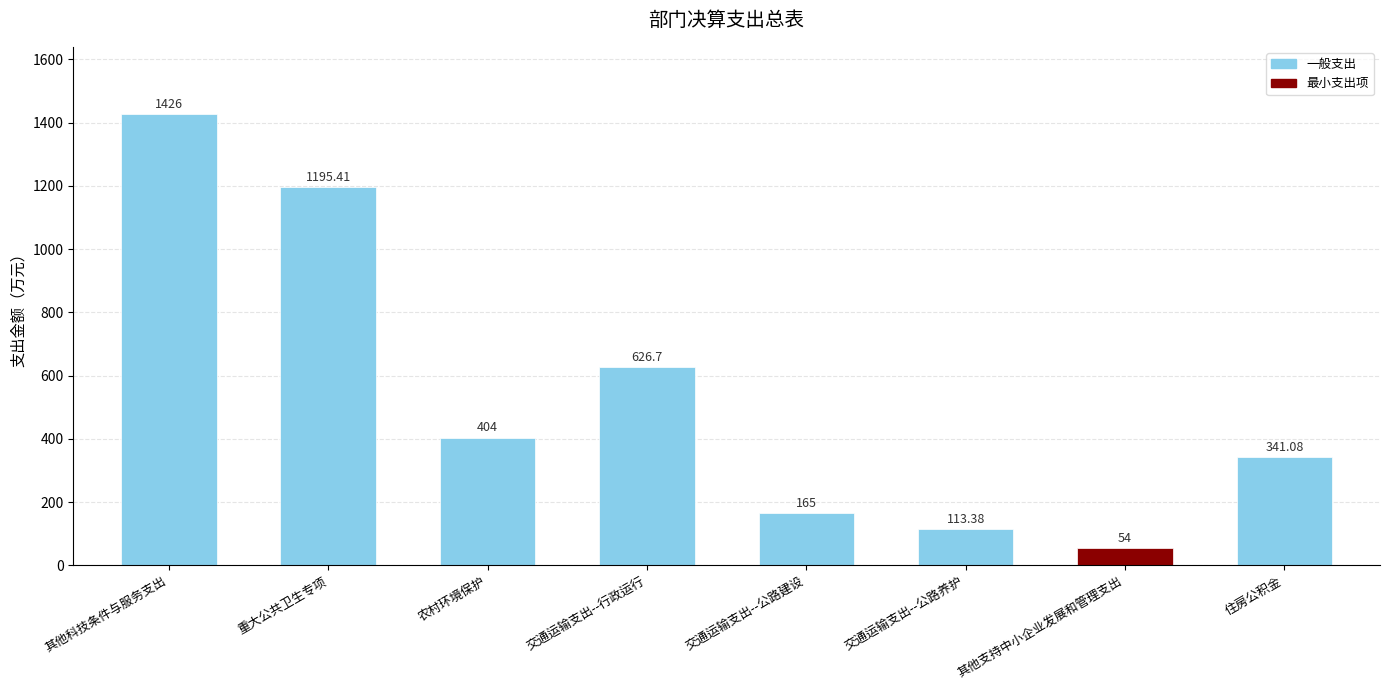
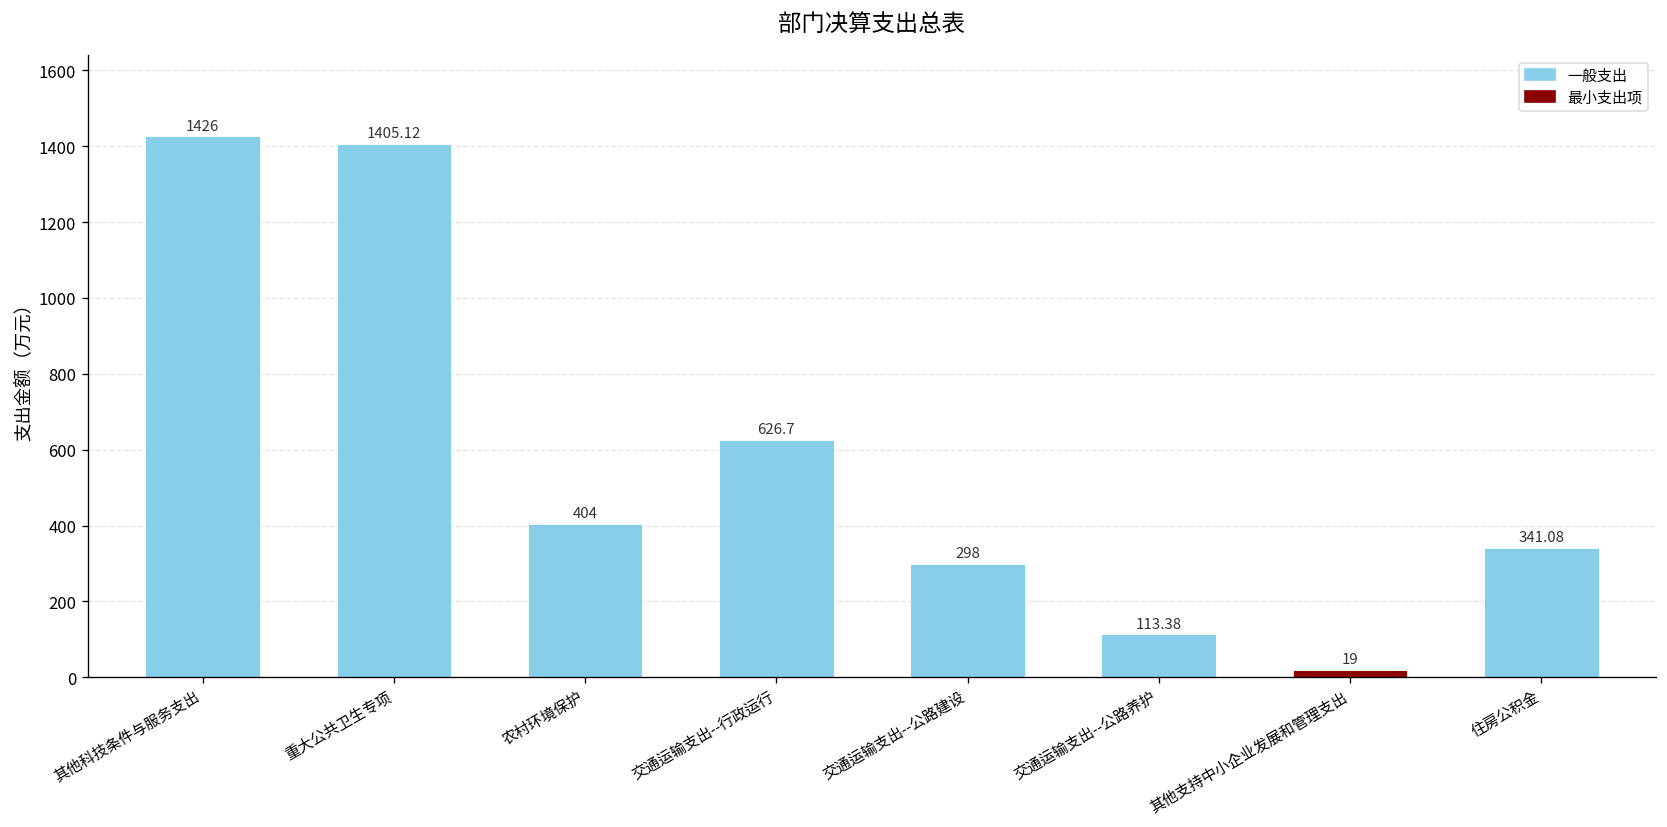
  {
    "其他科技条件与服务支出": 1426,
-   "重大公共卫生专项": 1195.41,
+   "重大公共卫生专项": 1405.12,
    "农村环境保护": 404,
    "交通运输支出--行政运行": 626.7,
-   "交通运输支出--公路建设": 165,
+   "交通运输支出--公路建设": 298,
    "交通运输支出--公路养护": 113.38,
-   "其他支持中小企业发展和管理支出": 54,
+   "其他支持中小企业发展和管理支出": 19,
    "住房公积金": 341.08
  }
